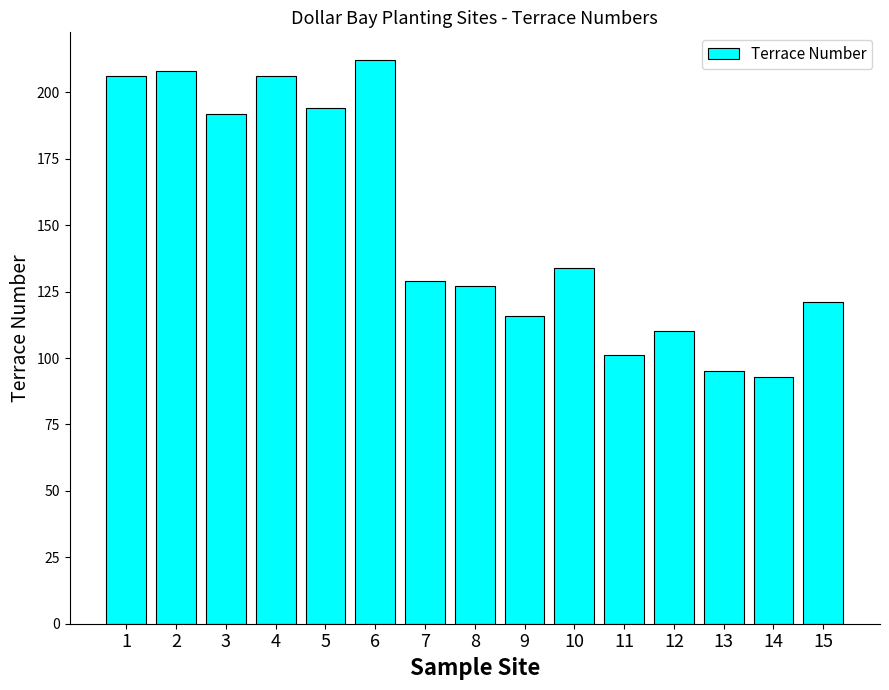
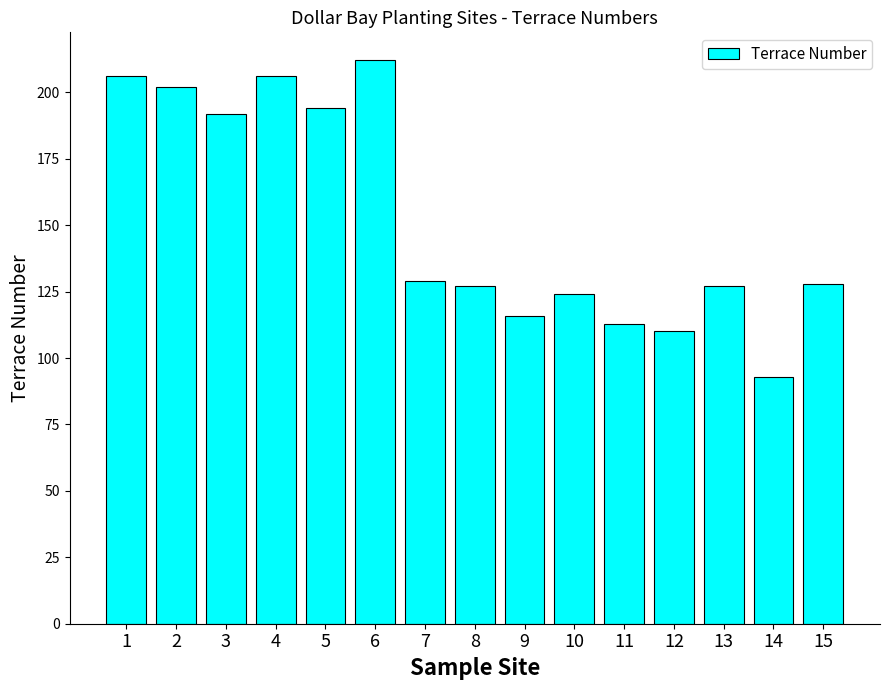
  {
    "1": 206,
-   "2": 208,
+   "2": 202,
    "3": 192,
    "4": 206,
    "5": 194,
    "6": 212,
    "7": 129,
    "8": 127,
    "9": 116,
-   "10": 134,
-   "11": 101,
+   "10": 124,
+   "11": 113,
    "12": 110,
-   "13": 95,
+   "13": 127,
    "14": 93,
-   "15": 121
+   "15": 128
  }
